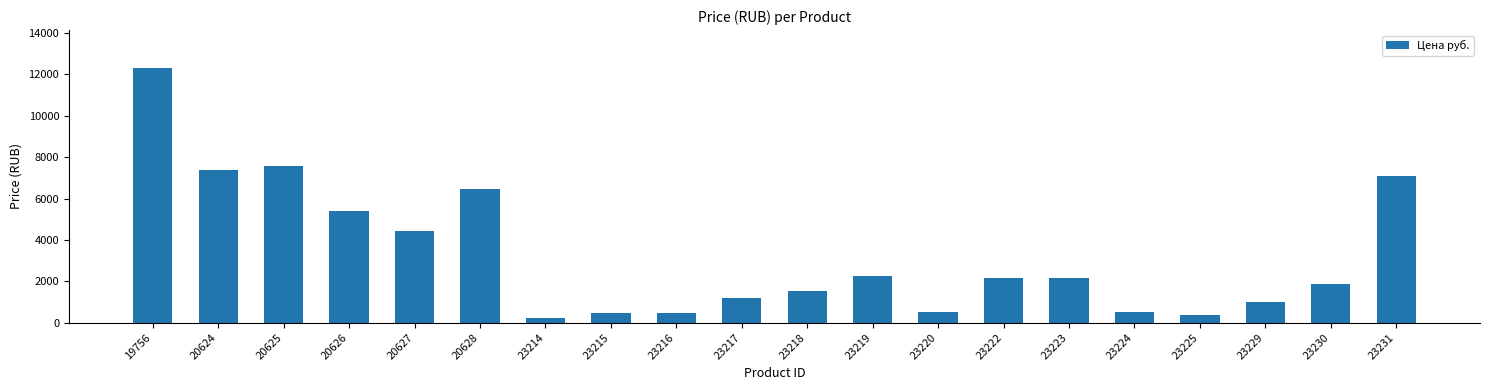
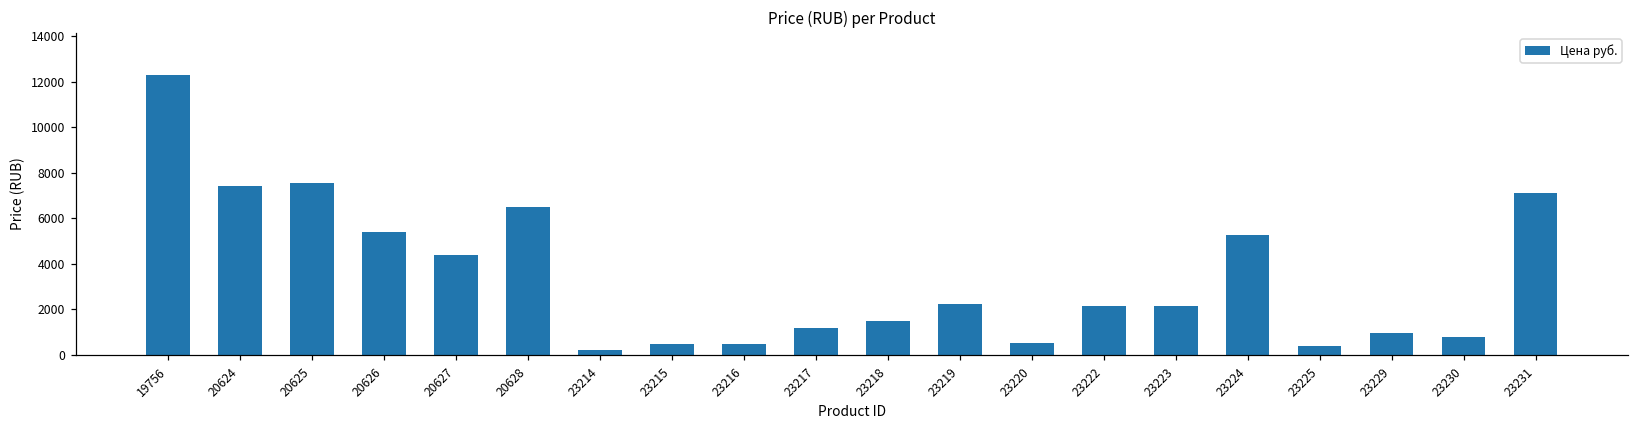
  {
    "19756": 12300,
    "20624": 7400,
    "20625": 7600,
    "20626": 5400,
    "20627": 4400,
    "20628": 6500,
    "23214": 200,
    "23215": 500,
    "23216": 500,
    "23217": 1200,
    "23218": 1500,
    "23219": 2200,
    "23220": 500,
    "23222": 2100,
    "23223": 2100,
-   "23224": 500,
+   "23224": 5300,
    "23225": 400,
    "23229": 1000,
-   "23230": 1900,
+   "23230": 800,
    "23231": 7100
  }
